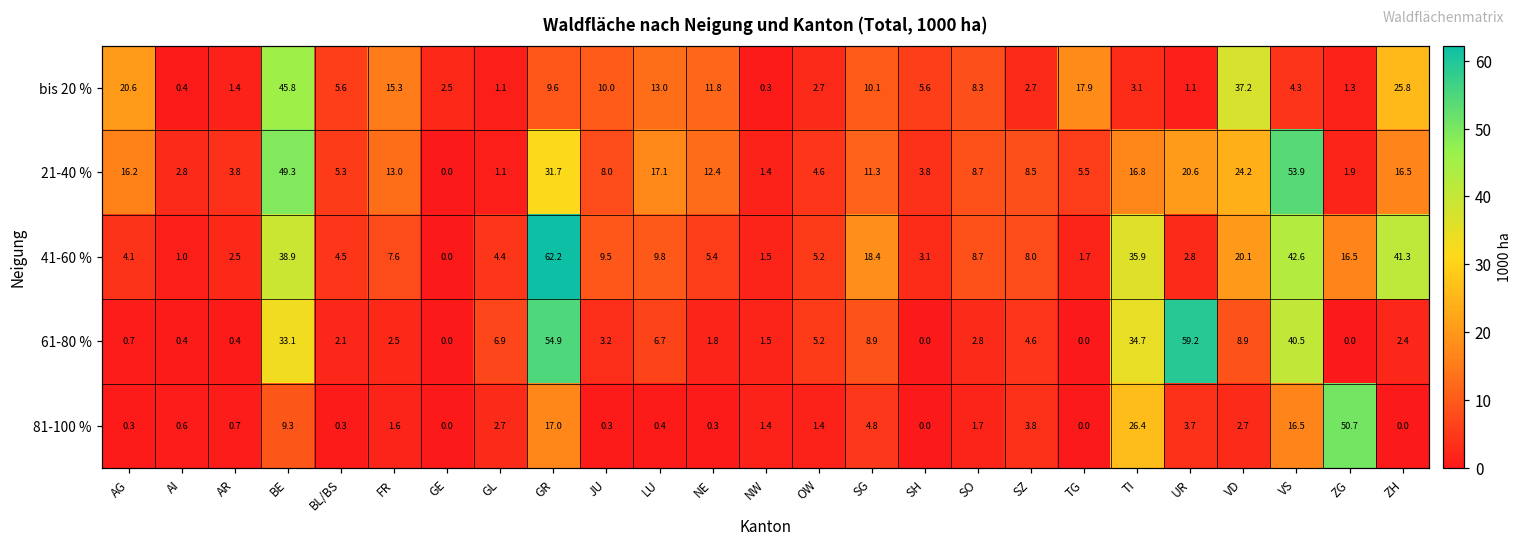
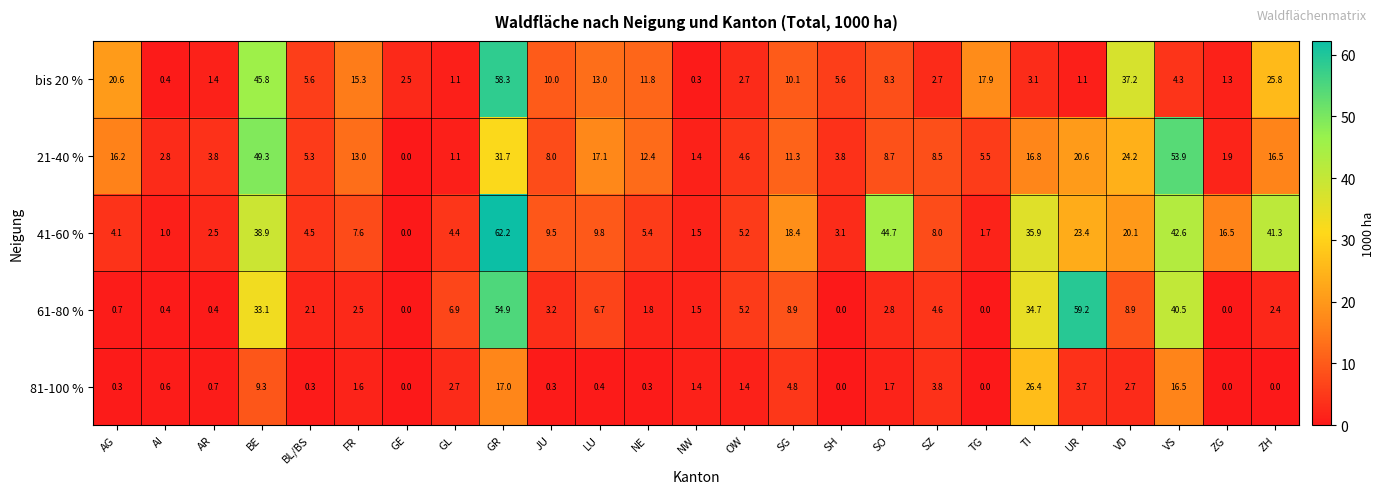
  {
    "bis 20 %": {
      "AG": 20.6,
      "AI": 0.4,
      "AR": 1.4,
      "BE": 45.8,
      "BL/BS": 5.6,
      "FR": 15.3,
      "GE": 2.5,
      "GL": 1.1,
-     "GR": 9.6,
+     "GR": 58.3,
      "JU": 10.0,
      "LU": 13.0,
      "NE": 11.8,
      "NW": 0.3,
      "OW": 2.7,
      "SG": 10.1,
      "SH": 5.6,
      "SO": 8.3,
      "SZ": 2.7,
      "TG": 17.9,
      "TI": 3.1,
      "UR": 1.1,
      "VD": 37.2,
      "VS": 4.3,
      "ZG": 1.3,
      "ZH": 25.8
    },
    "21-40 %": {
      "AG": 16.2,
      "AI": 2.8,
      "AR": 3.8,
      "BE": 49.3,
      "BL/BS": 5.3,
      "FR": 13.0,
      "GE": 0.0,
      "GL": 1.1,
      "GR": 31.7,
      "JU": 8.0,
      "LU": 17.1,
      "NE": 12.4,
      "NW": 1.4,
      "OW": 4.6,
      "SG": 11.3,
      "SH": 3.8,
      "SO": 8.7,
      "SZ": 8.5,
      "TG": 5.5,
      "TI": 16.8,
      "UR": 20.6,
      "VD": 24.2,
      "VS": 53.9,
      "ZG": 1.9,
      "ZH": 16.5
    },
    "41-60 %": {
      "AG": 4.1,
      "AI": 1.0,
      "AR": 2.5,
      "BE": 38.9,
      "BL/BS": 4.5,
      "FR": 7.6,
      "GE": 0.0,
      "GL": 4.4,
      "GR": 62.2,
      "JU": 9.5,
      "LU": 9.8,
      "NE": 5.4,
      "NW": 1.5,
      "OW": 5.2,
      "SG": 18.4,
      "SH": 3.1,
-     "SO": 8.7,
+     "SO": 44.7,
      "SZ": 8.0,
      "TG": 1.7,
      "TI": 35.9,
-     "UR": 2.8,
+     "UR": 23.4,
      "VD": 20.1,
      "VS": 42.6,
      "ZG": 16.5,
      "ZH": 41.3
    },
    "61-80 %": {
      "AG": 0.7,
      "AI": 0.4,
      "AR": 0.4,
      "BE": 33.1,
      "BL/BS": 2.1,
      "FR": 2.5,
      "GE": 0.0,
      "GL": 6.9,
      "GR": 54.9,
      "JU": 3.2,
      "LU": 6.7,
      "NE": 1.8,
      "NW": 1.5,
      "OW": 5.2,
      "SG": 8.9,
      "SH": 0.0,
      "SO": 2.8,
      "SZ": 4.6,
      "TG": 0.0,
      "TI": 34.7,
      "UR": 59.2,
      "VD": 8.9,
      "VS": 40.5,
      "ZG": 0.0,
      "ZH": 2.4
    },
    "81-100 %": {
      "AG": 0.3,
      "AI": 0.6,
      "AR": 0.7,
      "BE": 9.3,
      "BL/BS": 0.3,
      "FR": 1.6,
      "GE": 0.0,
      "GL": 2.7,
      "GR": 17.0,
      "JU": 0.3,
      "LU": 0.4,
      "NE": 0.3,
      "NW": 1.4,
      "OW": 1.4,
      "SG": 4.8,
      "SH": 0.0,
      "SO": 1.7,
      "SZ": 3.8,
      "TG": 0.0,
      "TI": 26.4,
      "UR": 3.7,
      "VD": 2.7,
      "VS": 16.5,
-     "ZG": 50.7,
+     "ZG": 0.0,
      "ZH": 0.0
    }
  }
